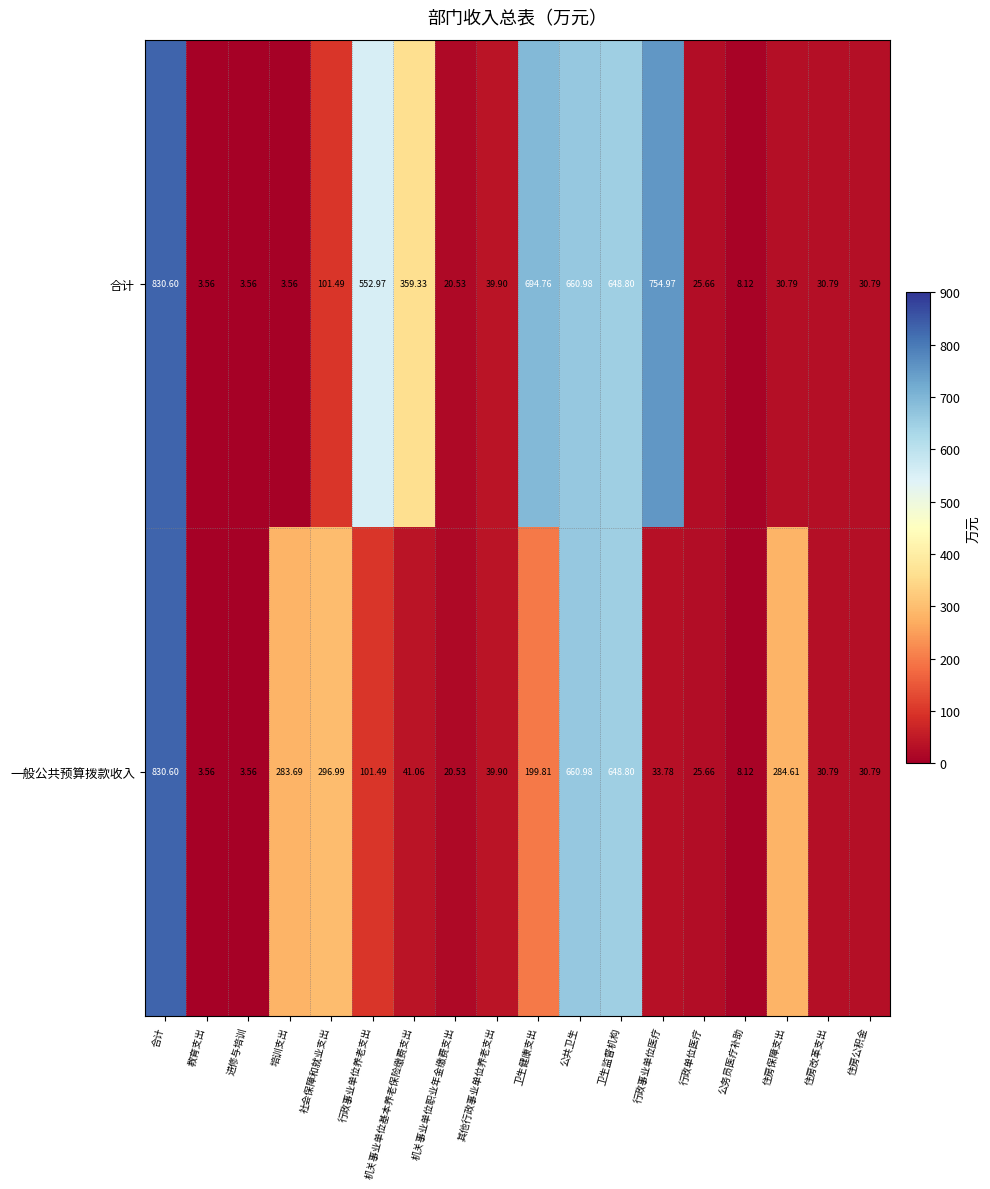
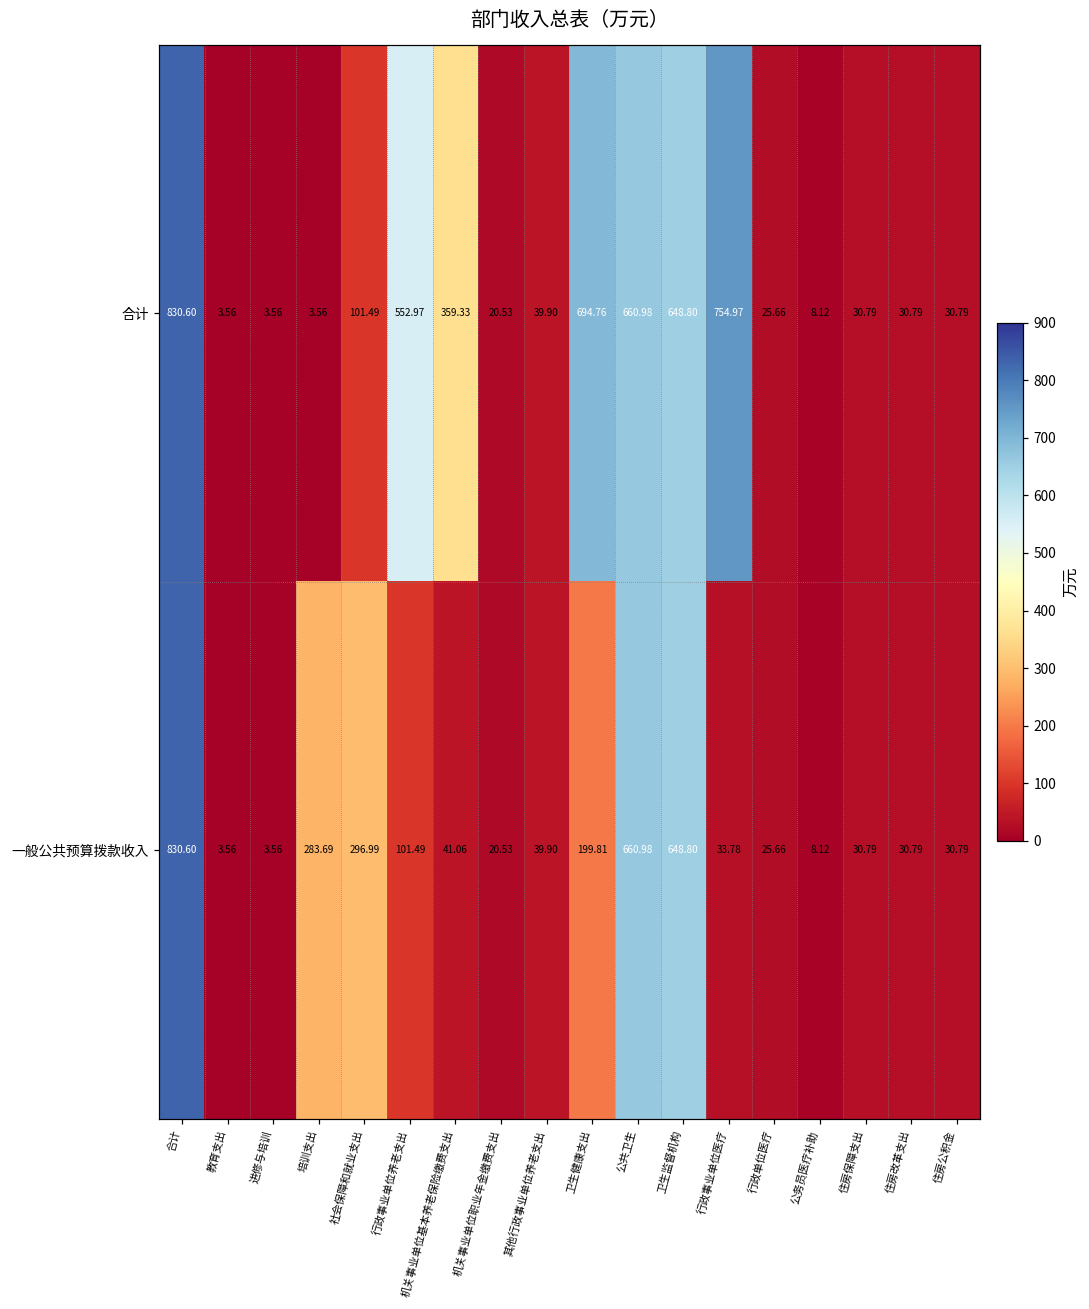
  {
    "合计": {
      "合计": 830.60,
      "教育支出": 3.56,
      "进修与培训": 3.56,
      "培训支出": 3.56,
      "社会保障和就业支出": 101.49,
      "行政事业单位养老支出": 552.97,
      "机关事业单位基本养老保险缴费支出": 359.33,
      "机关事业单位职业年金缴费支出": 20.53,
      "其他行政事业单位养老支出": 39.90,
      "卫生健康支出": 694.76,
      "公共卫生": 660.98,
      "卫生监督机构": 648.80,
      "行政事业单位医疗": 754.97,
      "行政单位医疗": 25.66,
      "公务员医疗补助": 8.12,
      "住房保障支出": 30.79,
      "住房改革支出": 30.79,
      "住房公积金": 30.79
    },
    "一般公共预算拨款收入": {
      "合计": 830.60,
      "教育支出": 3.56,
      "进修与培训": 3.56,
      "培训支出": 283.69,
      "社会保障和就业支出": 296.99,
      "行政事业单位养老支出": 101.49,
      "机关事业单位基本养老保险缴费支出": 41.06,
      "机关事业单位职业年金缴费支出": 20.53,
      "其他行政事业单位养老支出": 39.90,
      "卫生健康支出": 199.81,
      "公共卫生": 660.98,
      "卫生监督机构": 648.80,
      "行政事业单位医疗": 33.78,
      "行政单位医疗": 25.66,
      "公务员医疗补助": 8.12,
-     "住房保障支出": 284.61,
+     "住房保障支出": 30.79,
      "住房改革支出": 30.79,
      "住房公积金": 30.79
    }
  }
